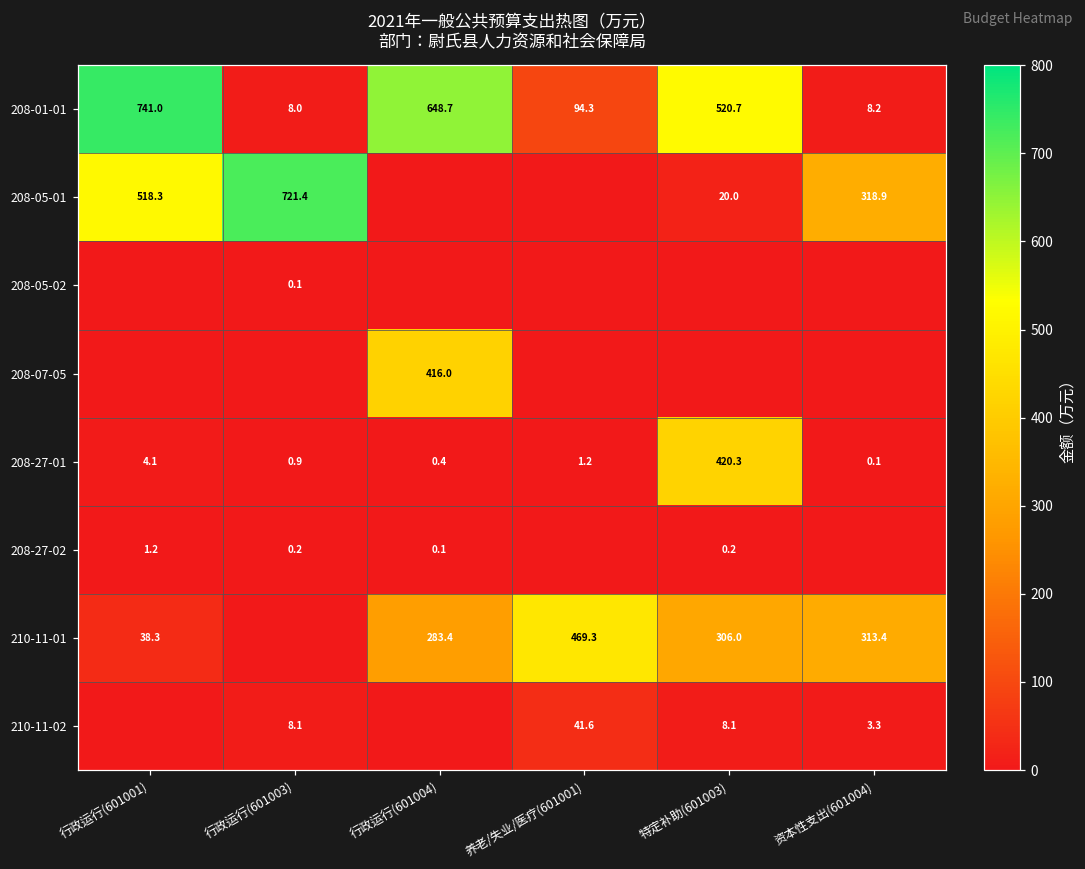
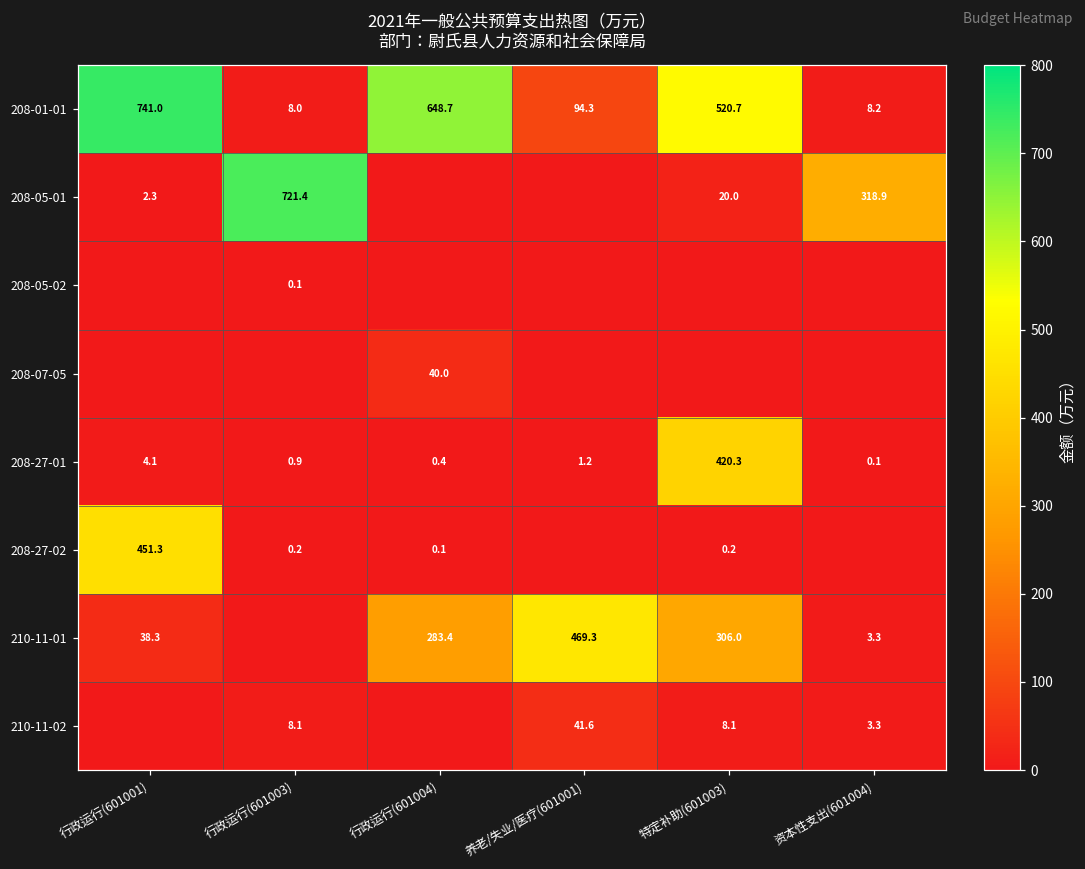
  {
    "208-01-01": {
      "行政运行(601001)": 741.0,
      "行政运行(601003)": 8.0,
      "行政运行(601004)": 648.7,
      "养老/失业/医疗(601001)": 94.3,
      "特定补助(601003)": 520.7,
      "资本性支出(601004)": 8.2
    },
    "208-05-01": {
-     "行政运行(601001)": 518.3,
+     "行政运行(601001)": 2.3,
      "行政运行(601003)": 721.4,
      "特定补助(601003)": 20.0,
      "资本性支出(601004)": 318.9
    },
    "208-05-02": {
      "行政运行(601003)": 0.1
    },
    "208-07-05": {
-     "行政运行(601004)": 416.0
+     "行政运行(601004)": 40.0
    },
    "208-27-01": {
      "行政运行(601001)": 4.1,
      "行政运行(601003)": 0.9,
      "行政运行(601004)": 0.4,
      "养老/失业/医疗(601001)": 1.2,
      "特定补助(601003)": 420.3,
      "资本性支出(601004)": 0.1
    },
    "208-27-02": {
-     "行政运行(601001)": 1.2,
+     "行政运行(601001)": 451.3,
      "行政运行(601003)": 0.2,
      "行政运行(601004)": 0.1,
      "特定补助(601003)": 0.2
    },
    "210-11-01": {
      "行政运行(601001)": 38.3,
      "行政运行(601004)": 283.4,
      "养老/失业/医疗(601001)": 469.3,
      "特定补助(601003)": 306.0,
-     "资本性支出(601004)": 313.4
+     "资本性支出(601004)": 3.3
    },
    "210-11-02": {
      "行政运行(601003)": 8.1,
      "养老/失业/医疗(601001)": 41.6,
      "特定补助(601003)": 8.1,
      "资本性支出(601004)": 3.3
    }
  }
